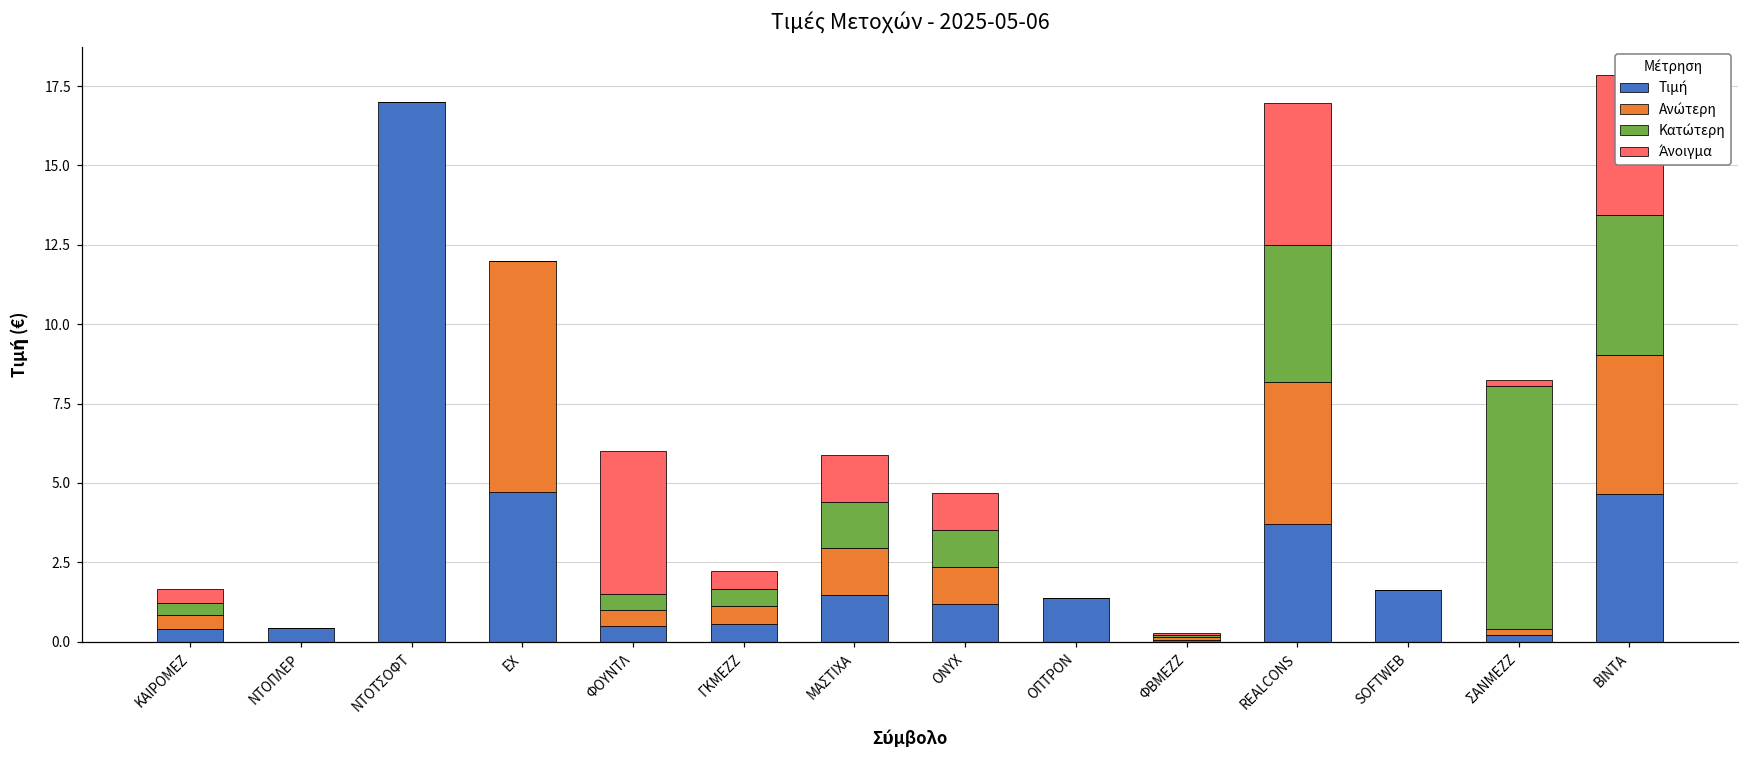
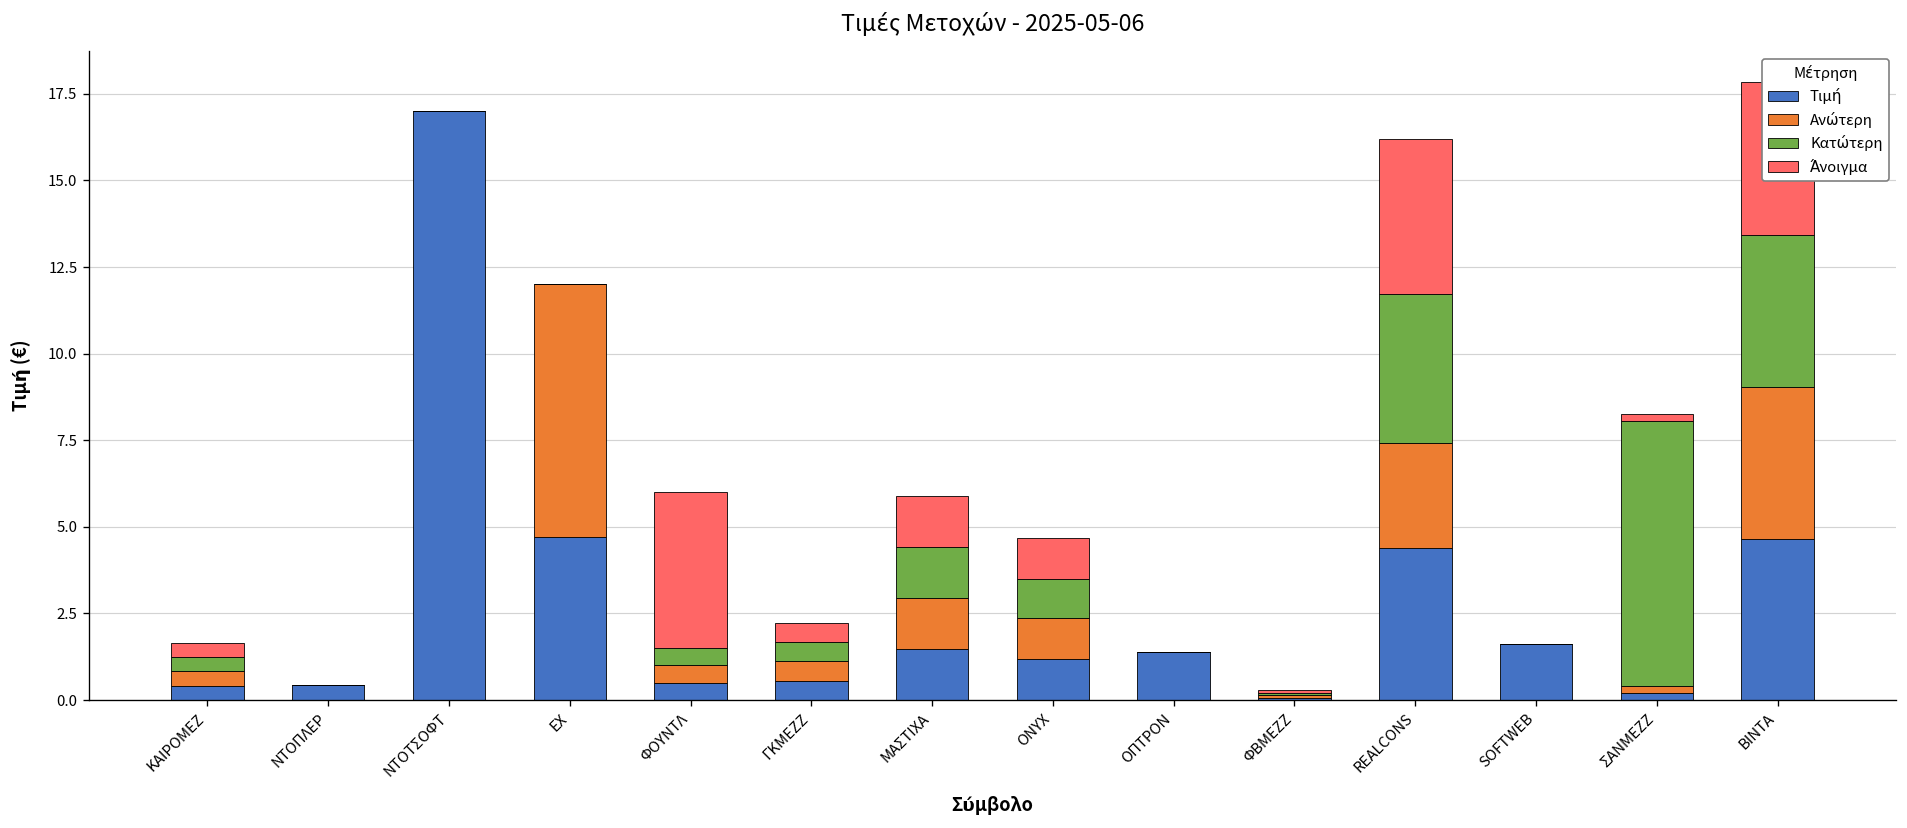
  {
    "Τιμή": {
      "ΚΑΙΡΟΜΕΖ": 0.4,
      "ΝΤΟΠΛΕΡ": 0.4,
      "ΝΤΟΤΣΟΦΤ": 17.0,
      "ΕΧ": 4.7,
      "ΦΟΥΝΤΛ": 0.5,
      "ΓΚΜΕΖΖ": 0.6,
      "ΜΑΣΤΙΧΑ": 1.5,
      "ONYX": 1.2,
      "ΟΠΤΡΟΝ": 1.4,
-     "REALCONS": 3.7,
+     "REALCONS": 4.4,
      "SOFTWEB": 1.6,
      "ΣΑΝΜΕΖΖ": 0.2,
      "ΒΙΝΤΑ": 4.6
    },
    "Ανώτερη": {
      "ΚΑΙΡΟΜΕΖ": 0.4,
      "ΝΤΟΠΛΕΡ": 0.0,
      "ΝΤΟΤΣΟΦΤ": 0.0,
      "ΕΧ": 7.3,
      "ΦΟΥΝΤΛ": 0.5,
      "ΓΚΜΕΖΖ": 0.6,
      "ΜΑΣΤΙΧΑ": 1.5,
      "ONYX": 1.2,
      "ΟΠΤΡΟΝ": 0.0,
-     "REALCONS": 4.5,
+     "REALCONS": 3.0,
      "SOFTWEB": 0.0,
      "ΣΑΝΜΕΖΖ": 0.2,
      "ΒΙΝΤΑ": 4.4
    },
    "Κατώτερη": {
      "ΚΑΙΡΟΜΕΖ": 0.4,
      "ΝΤΟΠΛΕΡ": 0.0,
      "ΝΤΟΤΣΟΦΤ": 0.0,
      "ΕΧ": 0.0,
      "ΦΟΥΝΤΛ": 0.5,
      "ΓΚΜΕΖΖ": 0.6,
      "ΜΑΣΤΙΧΑ": 1.5,
      "ONYX": 1.2,
      "ΟΠΤΡΟΝ": 0.0,
      "REALCONS": 4.3,
      "SOFTWEB": 0.0,
      "ΣΑΝΜΕΖΖ": 7.7,
      "ΒΙΝΤΑ": 4.4
    },
    "Άνοιγμα": {
      "ΚΑΙΡΟΜΕΖ": 0.4,
      "ΝΤΟΠΛΕΡ": 0.0,
      "ΝΤΟΤΣΟΦΤ": 0.0,
      "ΕΧ": 0.0,
      "ΦΟΥΝΤΛ": 4.5,
      "ΓΚΜΕΖΖ": 0.6,
      "ΜΑΣΤΙΧΑ": 1.5,
      "ONYX": 1.2,
      "ΟΠΤΡΟΝ": 0.0,
      "REALCONS": 4.5,
      "SOFTWEB": 0.0,
      "ΣΑΝΜΕΖΖ": 0.2
    }
  }
